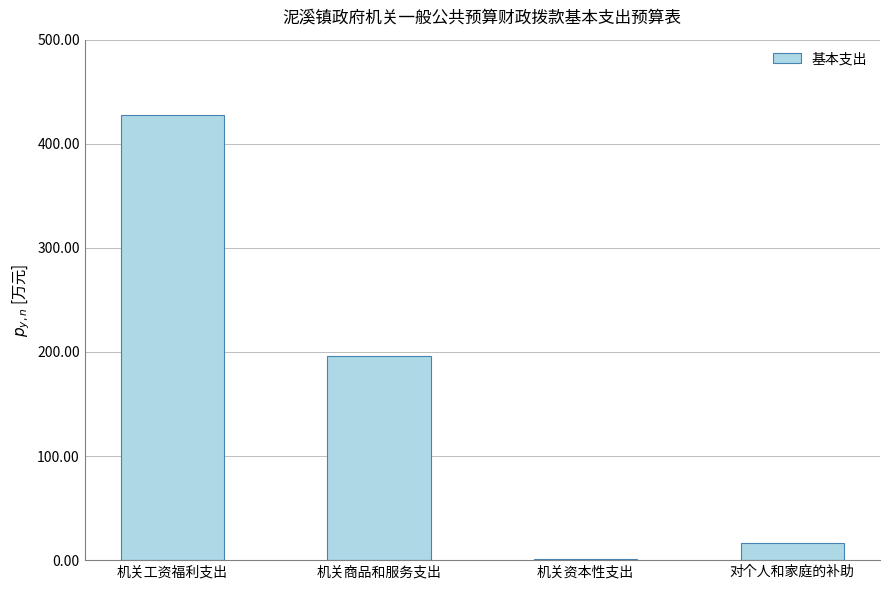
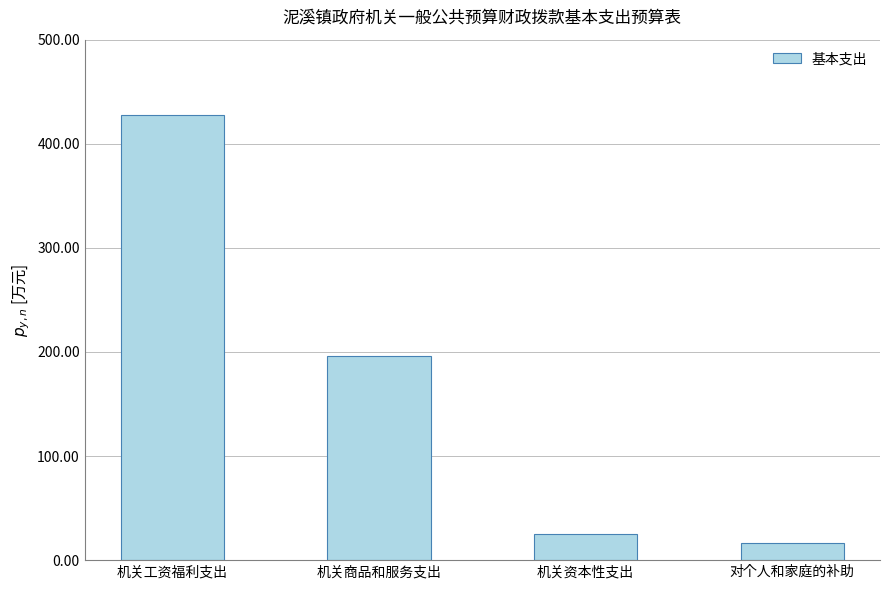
  {
    "机关工资福利支出": 427,
    "机关商品和服务支出": 196,
-   "机关资本性支出": 2,
+   "机关资本性支出": 25,
    "对个人和家庭的补助": 17
  }
